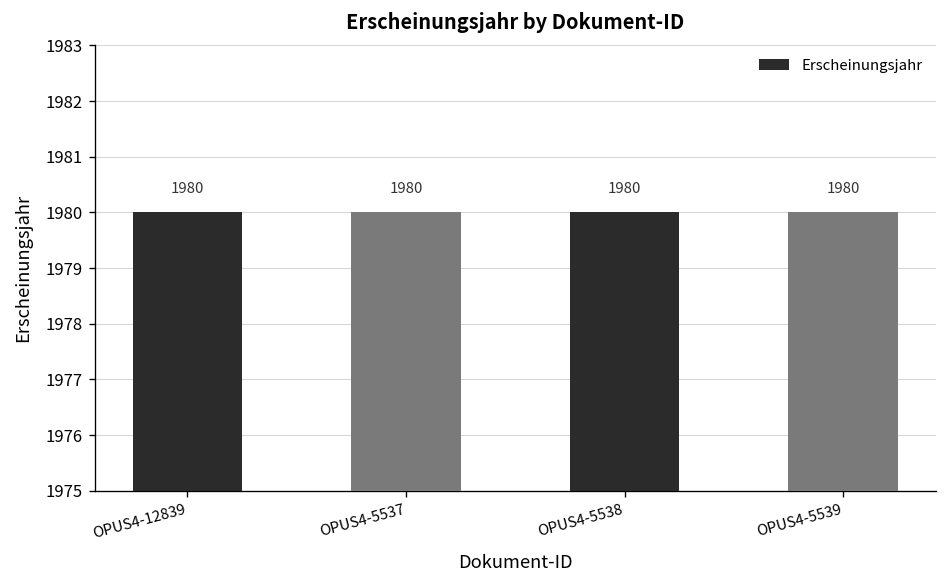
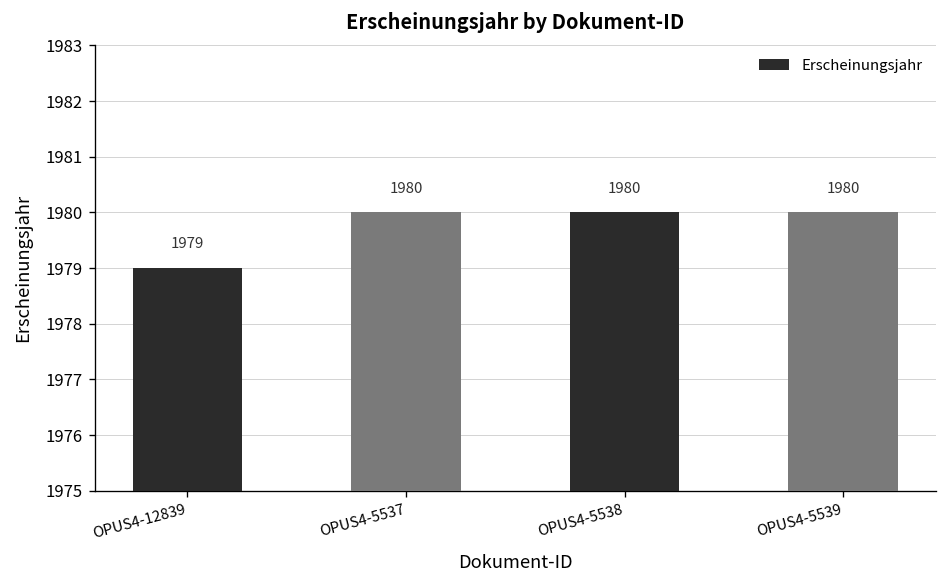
  {
-   "OPUS4-12839": 1980,
+   "OPUS4-12839": 1979,
    "OPUS4-5537": 1980,
    "OPUS4-5538": 1980,
    "OPUS4-5539": 1980
  }
